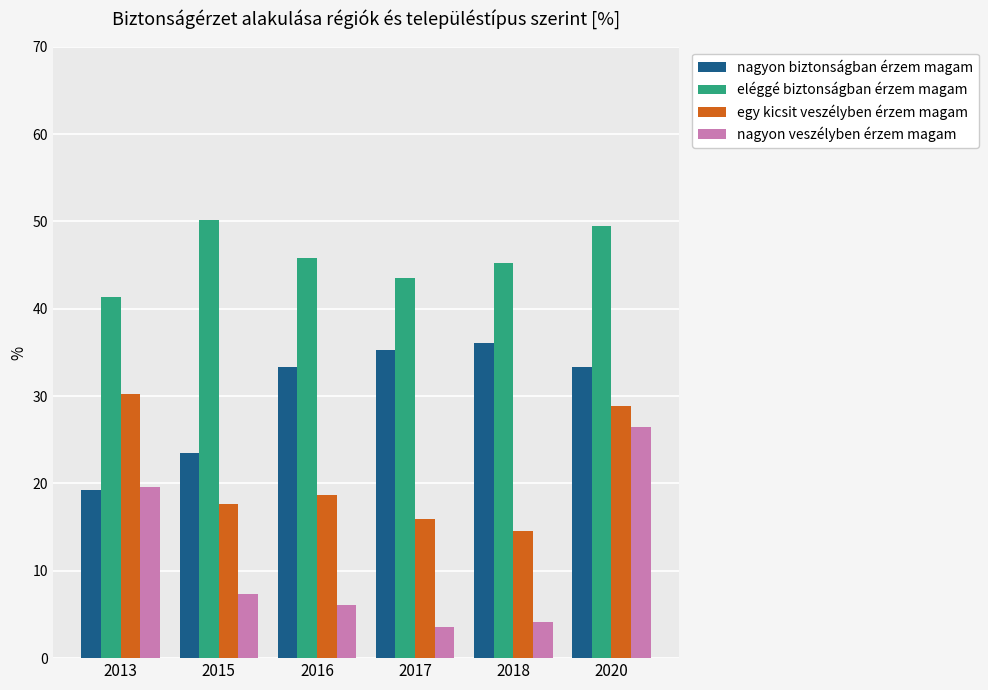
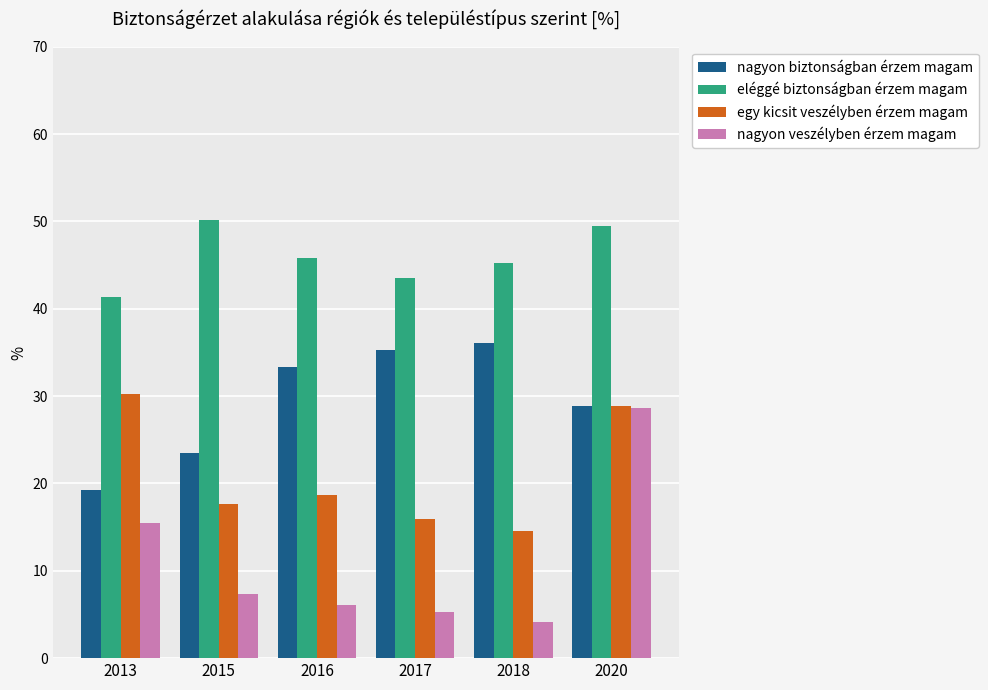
  {
    "nagyon biztonságban érzem magam": {
      "2013": 19,
      "2015": 24,
      "2016": 33,
      "2017": 35,
      "2018": 36,
-     "2020": 33
+     "2020": 29
    },
    "eléggé biztonságban érzem magam": {
      "2013": 41,
      "2015": 50,
      "2016": 46,
      "2017": 43,
      "2018": 45,
      "2020": 49
    },
    "egy kicsit veszélyben érzem magam": {
      "2013": 30,
      "2015": 18,
      "2016": 19,
      "2017": 16,
      "2018": 15,
      "2020": 29
    },
    "nagyon veszélyben érzem magam": {
-     "2013": 20,
+     "2013": 15,
      "2015": 7,
      "2016": 6,
-     "2017": 4,
+     "2017": 5,
      "2018": 4,
-     "2020": 26
+     "2020": 29
    }
  }
